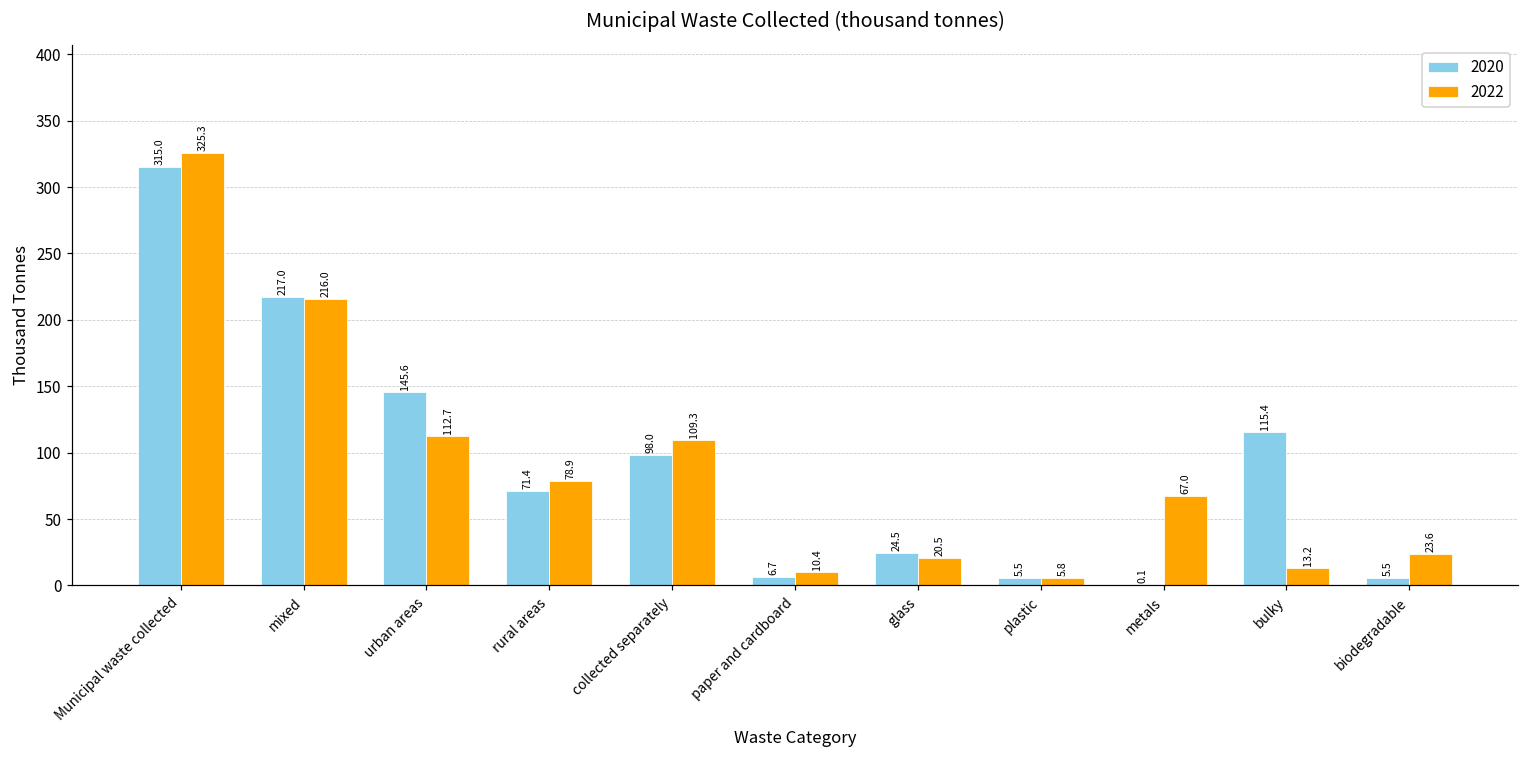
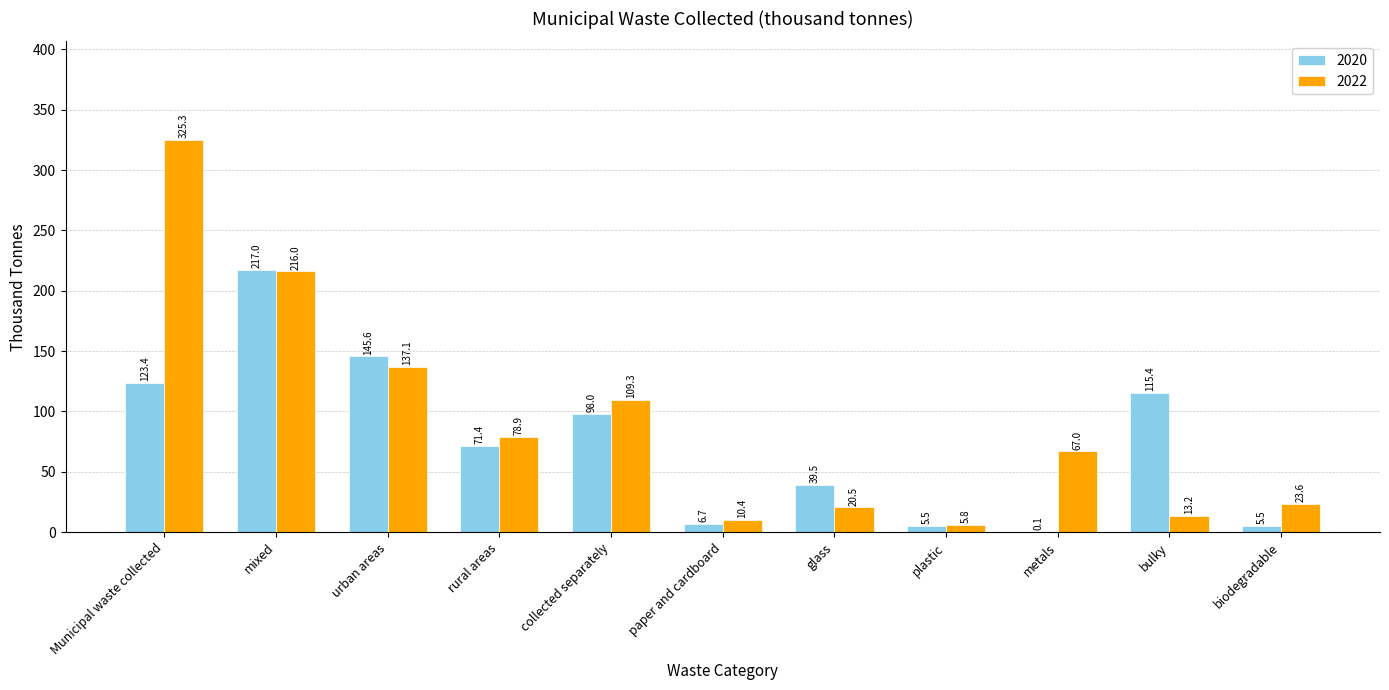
  {
    "2020": {
-     "Municipal waste collected": 315.0,
+     "Municipal waste collected": 123.4,
      "mixed": 217.0,
      "urban areas": 145.6,
      "rural areas": 71.4,
      "collected separately": 98.0,
      "paper and cardboard": 6.7,
-     "glass": 24.5,
+     "glass": 39.5,
      "plastic": 5.5,
      "metals": 0.1,
      "bulky": 115.4,
      "biodegradable": 5.5
    },
    "2022": {
      "Municipal waste collected": 325.3,
      "mixed": 216.0,
-     "urban areas": 112.7,
+     "urban areas": 137.1,
      "rural areas": 78.9,
      "collected separately": 109.3,
      "paper and cardboard": 10.4,
      "glass": 20.5,
      "plastic": 5.8,
      "metals": 67.0,
      "bulky": 13.2,
      "biodegradable": 23.6
    }
  }
